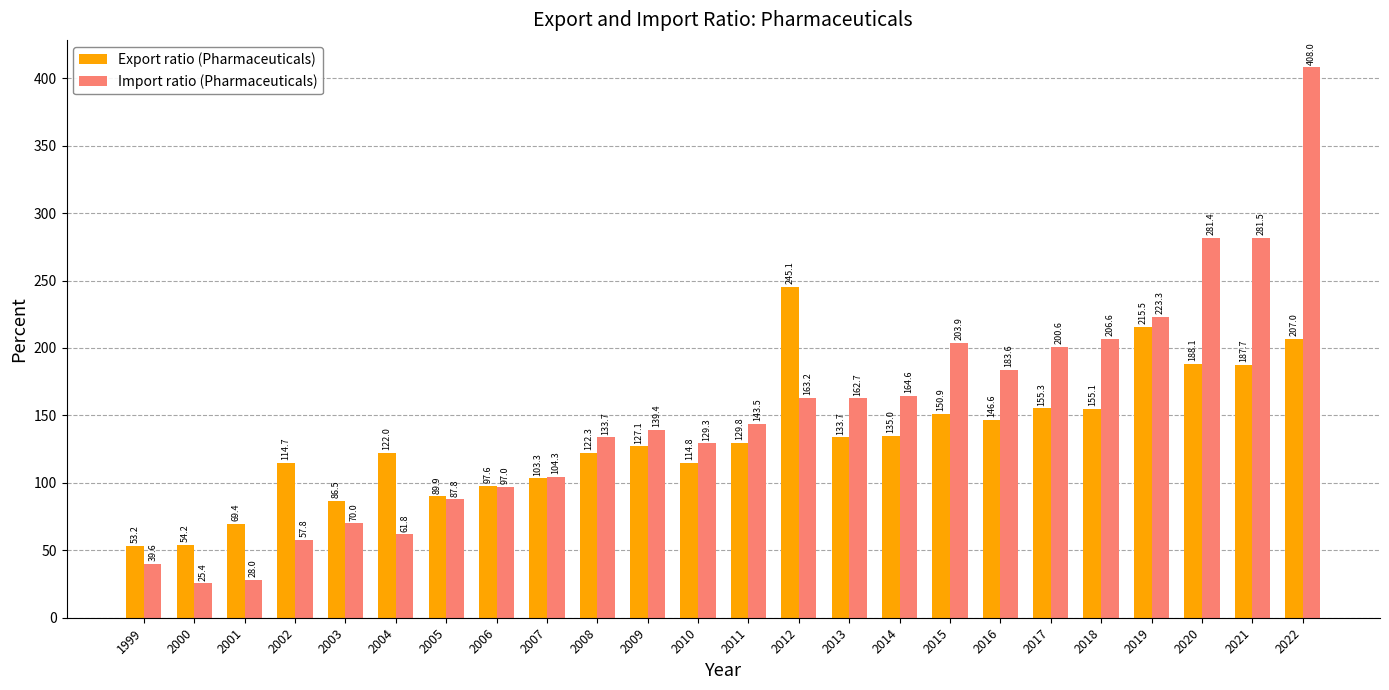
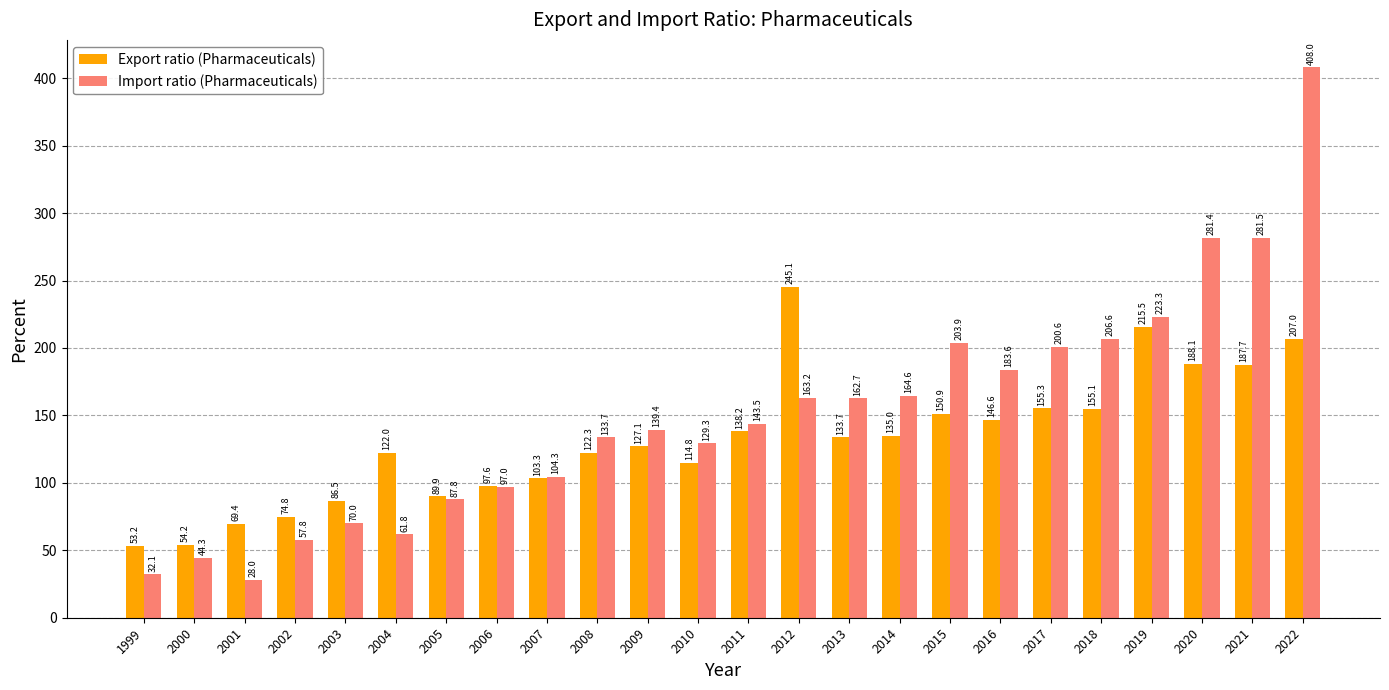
  {
    "Export ratio (Pharmaceuticals)": {
      "1999": 53.2,
      "2000": 54.2,
      "2001": 69.4,
-     "2002": 114.7,
+     "2002": 74.8,
      "2003": 86.5,
      "2004": 122.0,
      "2005": 89.9,
      "2006": 97.6,
      "2007": 103.3,
      "2008": 122.3,
      "2009": 127.1,
      "2010": 114.8,
-     "2011": 129.8,
+     "2011": 138.2,
      "2012": 245.1,
      "2013": 133.7,
      "2014": 135.0,
      "2015": 150.9,
      "2016": 146.6,
      "2017": 155.3,
      "2018": 155.1,
      "2019": 215.5,
      "2020": 188.1,
      "2021": 187.7,
      "2022": 207.0
    },
    "Import ratio (Pharmaceuticals)": {
-     "1999": 39.6,
-     "2000": 25.4,
+     "1999": 32.1,
+     "2000": 44.3,
      "2001": 28.0,
      "2002": 57.8,
      "2003": 70.0,
      "2004": 61.8,
      "2005": 87.8,
      "2006": 97.0,
      "2007": 104.3,
      "2008": 133.7,
      "2009": 139.4,
      "2010": 129.3,
      "2011": 143.5,
      "2012": 163.2,
      "2013": 162.7,
      "2014": 164.6,
      "2015": 203.9,
      "2016": 183.6,
      "2017": 200.6,
      "2018": 206.6,
      "2019": 223.3,
      "2020": 281.4,
      "2021": 281.5,
      "2022": 408.0
    }
  }
